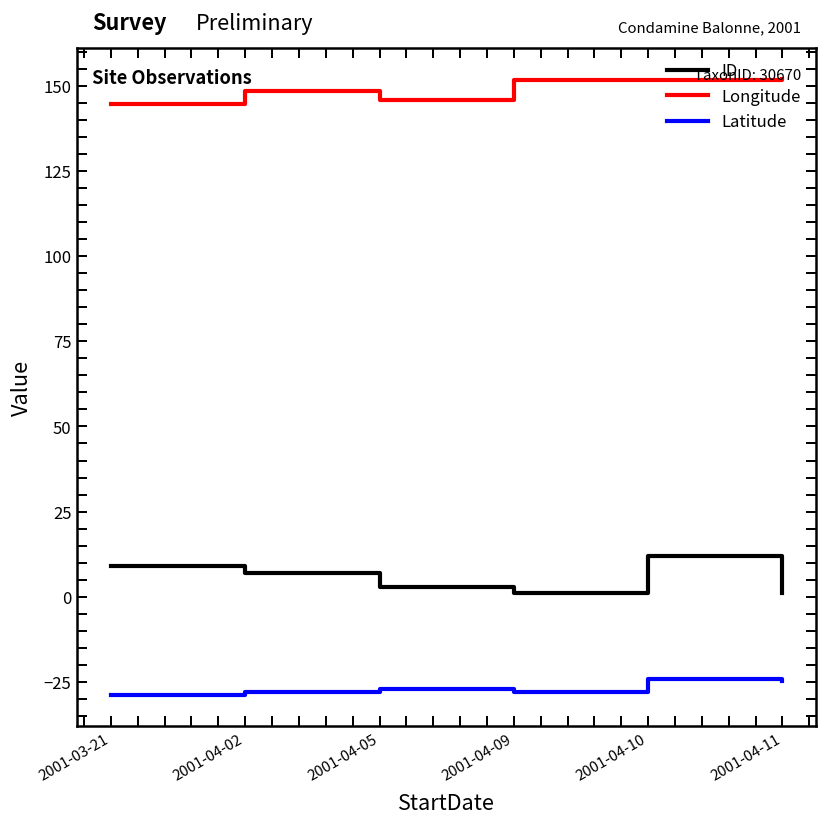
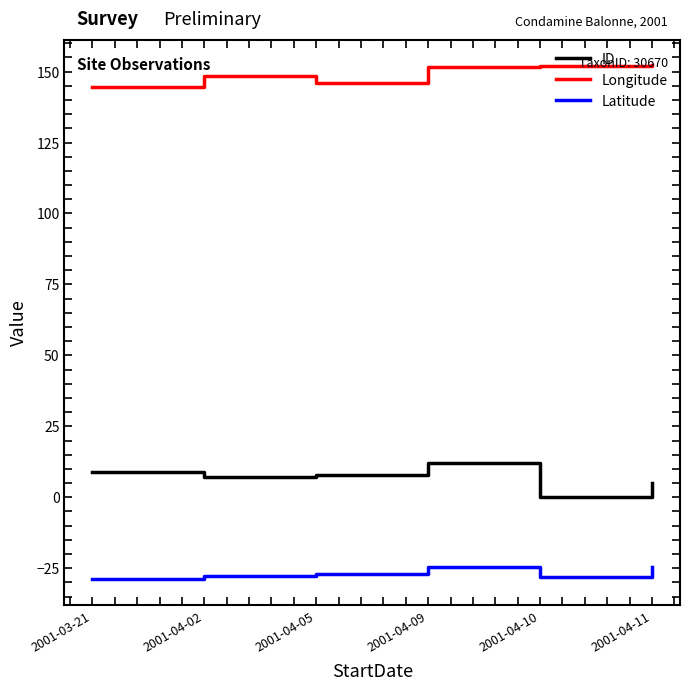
  {
    "ID": {
      "2001-03-21": 9,
      "2001-04-02": 7,
-     "2001-04-05": 3,
-     "2001-04-09": 1,
-     "2001-04-10": 12,
-     "2001-04-11": 1
+     "2001-04-05": 8,
+     "2001-04-09": 12,
+     "2001-04-10": 0,
+     "2001-04-11": 5
    },
    "Longitude": {
      "2001-03-21": 145,
      "2001-04-02": 148,
      "2001-04-05": 146,
      "2001-04-09": 152,
      "2001-04-10": 152
    },
    "Latitude": {
      "2001-03-21": -29,
      "2001-04-02": -28,
      "2001-04-05": -27,
-     "2001-04-09": -28,
-     "2001-04-10": -24,
+     "2001-04-09": -25,
+     "2001-04-10": -28,
      "2001-04-11": -25
    }
  }
